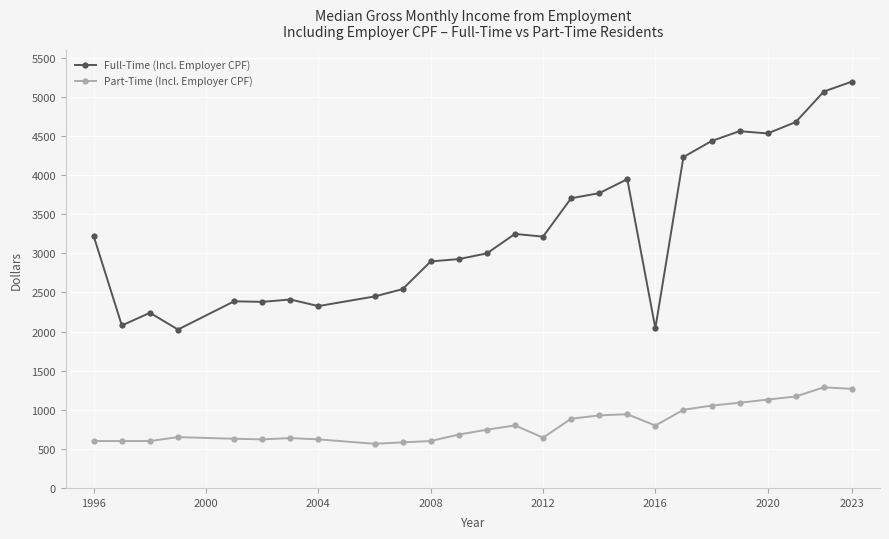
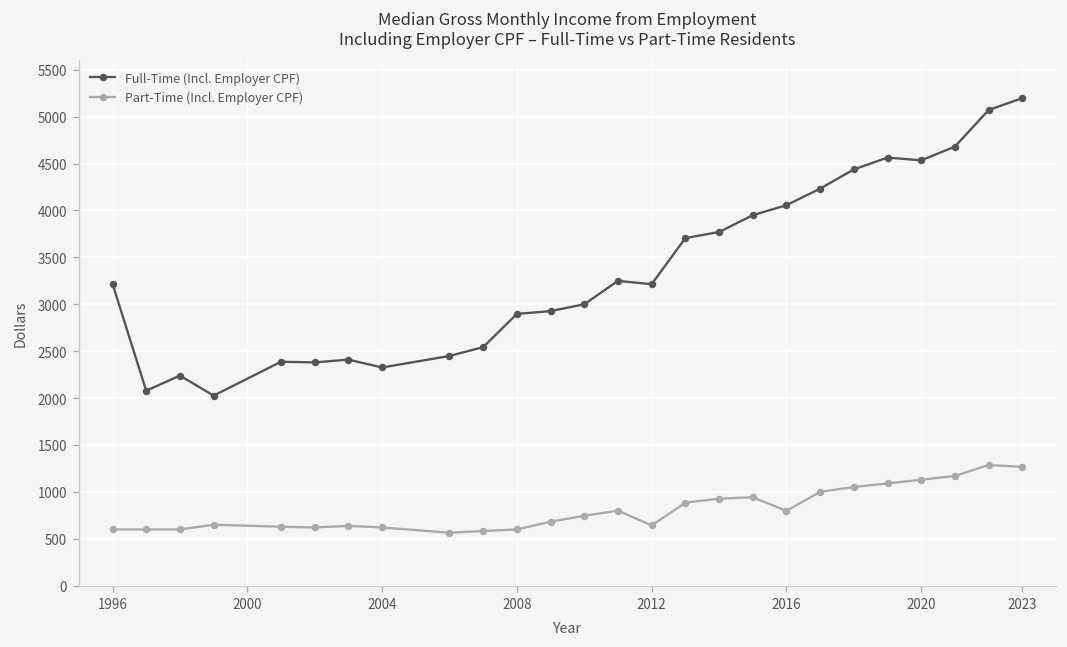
  {
    "Full-Time (Incl. Employer CPF)": {
      "1996": 3200,
      "2004": 2300,
      "2008": 2900,
      "2012": 3200,
-     "2016": 2000,
+     "2016": 4100,
      "2020": 4500,
      "2023": 5200
    },
    "Part-Time (Incl. Employer CPF)": {
      "1996": 600,
      "2004": 600,
      "2008": 600,
      "2012": 600,
      "2016": 800,
      "2020": 1100,
      "2023": 1300
    }
  }
